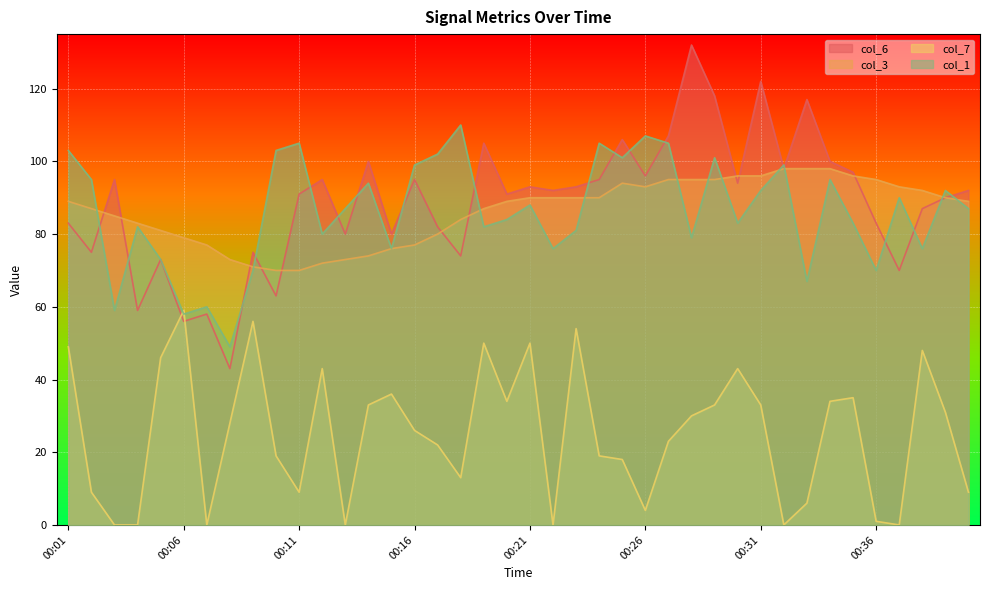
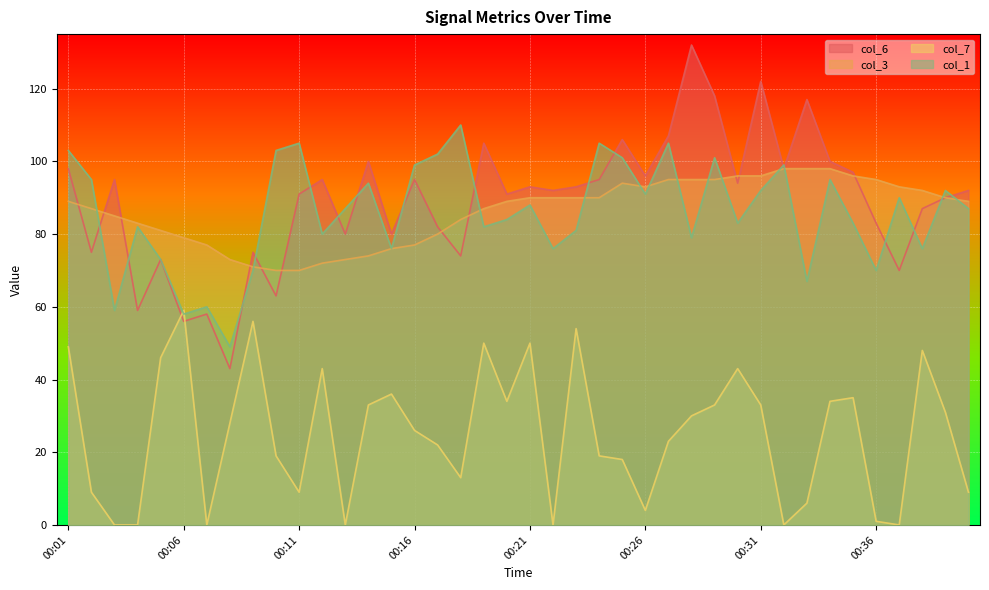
  {
    "col_6": {
-     "00:01": 83,
+     "00:01": 98,
      "00:06": 56,
      "00:11": 91,
      "00:16": 95,
      "00:21": 93,
      "00:26": 96,
      "00:31": 122,
      "00:36": 83
    },
    "col_1": {
      "00:01": 103,
      "00:06": 58,
      "00:11": 105,
      "00:16": 99,
      "00:21": 88,
-     "00:26": 107,
+     "00:26": 91,
      "00:31": 92,
      "00:36": 70
    }
  }
